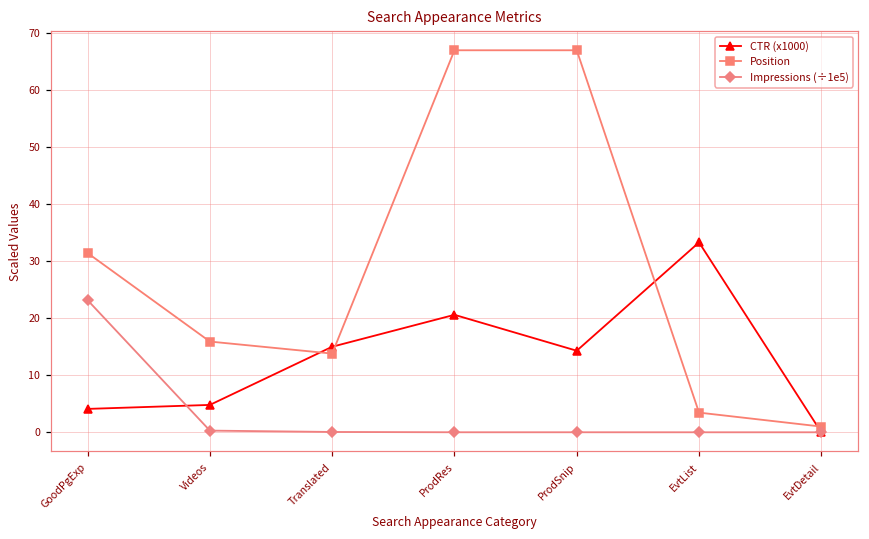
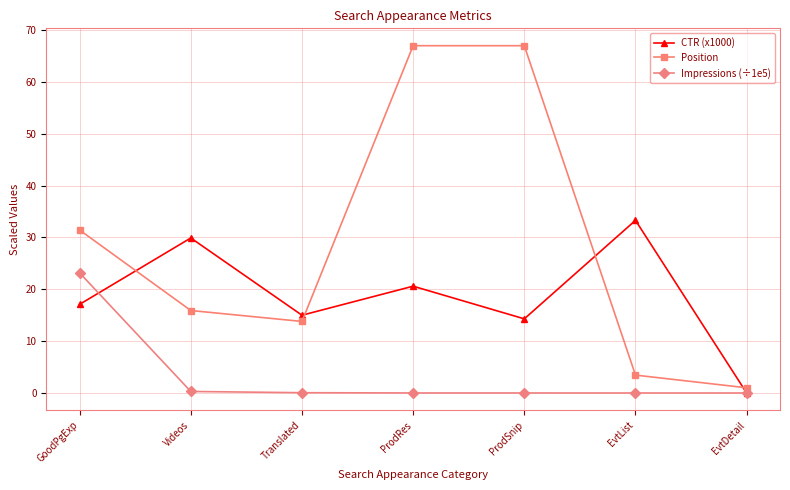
  {
    "CTR (x1000)": {
-     "GoodPgExp": 4,
-     "Videos": 5,
+     "GoodPgExp": 17,
+     "Videos": 30,
      "Translated": 15,
      "ProdRes": 21,
      "ProdSnip": 14,
      "EvtList": 33
    }
  }
